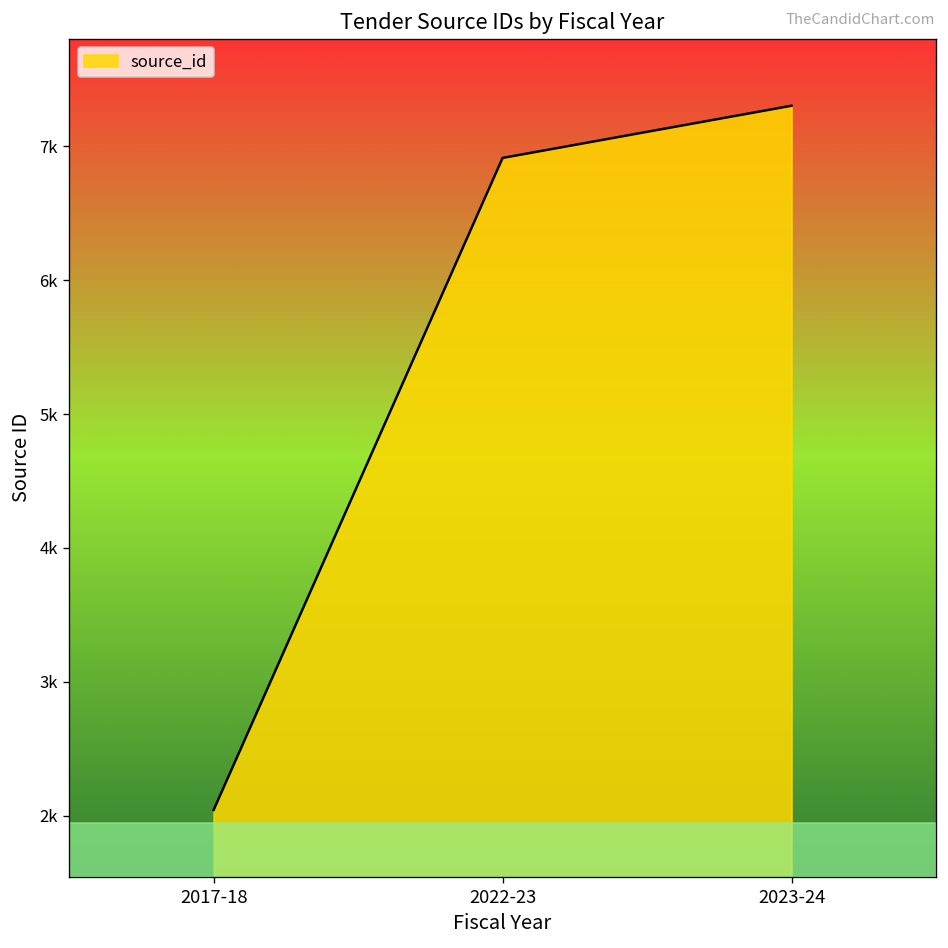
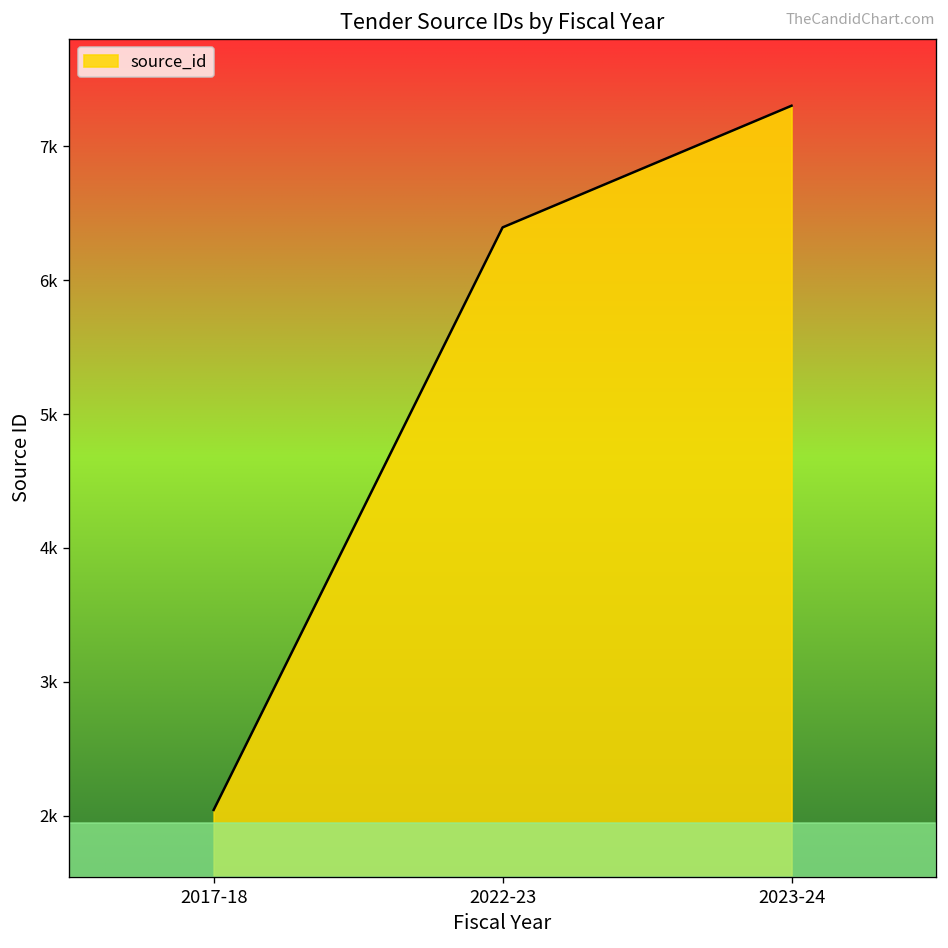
  {
    "2017-18": 2040,
-   "2022-23": 6910,
+   "2022-23": 6400,
    "2023-24": 7300
  }
